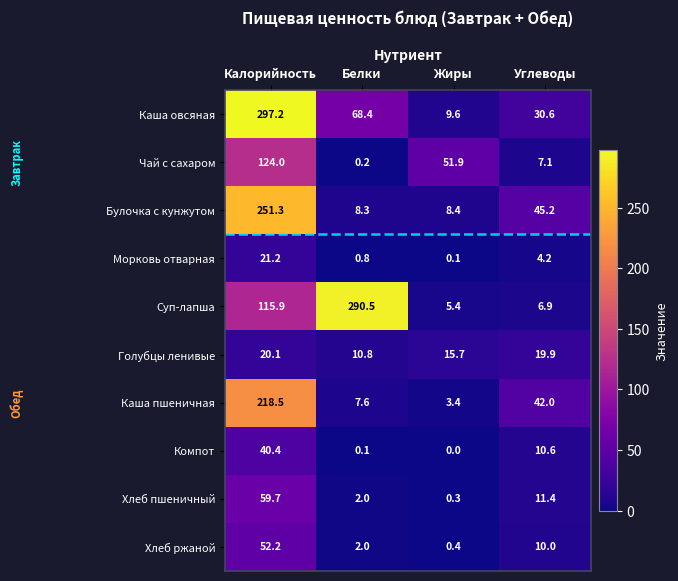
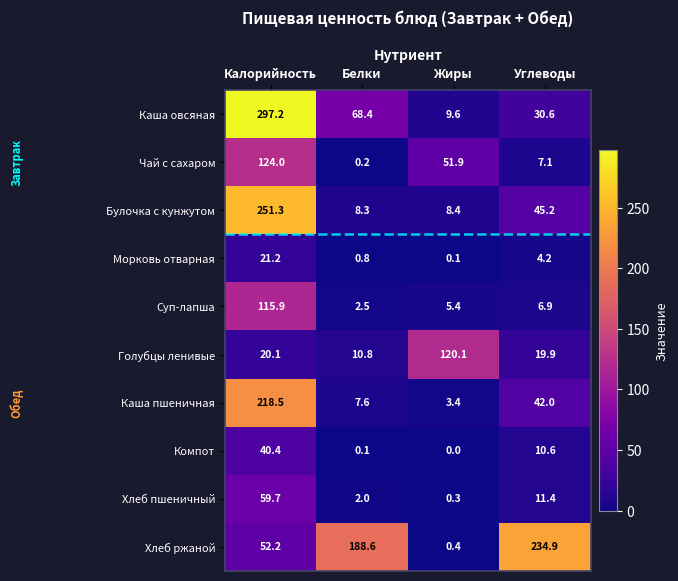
  {
    "Каша овсяная": {
      "Калорийность": 297.2,
      "Белки": 68.4,
      "Жиры": 9.6,
      "Углеводы": 30.6
    },
    "Чай с сахаром": {
      "Калорийность": 124.0,
      "Белки": 0.2,
      "Жиры": 51.9,
      "Углеводы": 7.1
    },
    "Булочка с кунжутом": {
      "Калорийность": 251.3,
      "Белки": 8.3,
      "Жиры": 8.4,
      "Углеводы": 45.2
    },
    "Морковь отварная": {
      "Калорийность": 21.2,
      "Белки": 0.8,
      "Жиры": 0.1,
      "Углеводы": 4.2
    },
    "Суп-лапша": {
      "Калорийность": 115.9,
-     "Белки": 290.5,
+     "Белки": 2.5,
      "Жиры": 5.4,
      "Углеводы": 6.9
    },
    "Голубцы ленивые": {
      "Калорийность": 20.1,
      "Белки": 10.8,
-     "Жиры": 15.7,
+     "Жиры": 120.1,
      "Углеводы": 19.9
    },
    "Каша пшеничная": {
      "Калорийность": 218.5,
      "Белки": 7.6,
      "Жиры": 3.4,
      "Углеводы": 42.0
    },
    "Компот": {
      "Калорийность": 40.4,
      "Белки": 0.1,
      "Жиры": 0.0,
      "Углеводы": 10.6
    },
    "Хлеб пшеничный": {
      "Калорийность": 59.7,
      "Белки": 2.0,
      "Жиры": 0.3,
      "Углеводы": 11.4
    },
    "Хлеб ржаной": {
      "Калорийность": 52.2,
-     "Белки": 2.0,
+     "Белки": 188.6,
      "Жиры": 0.4,
-     "Углеводы": 10.0
+     "Углеводы": 234.9
    }
  }
